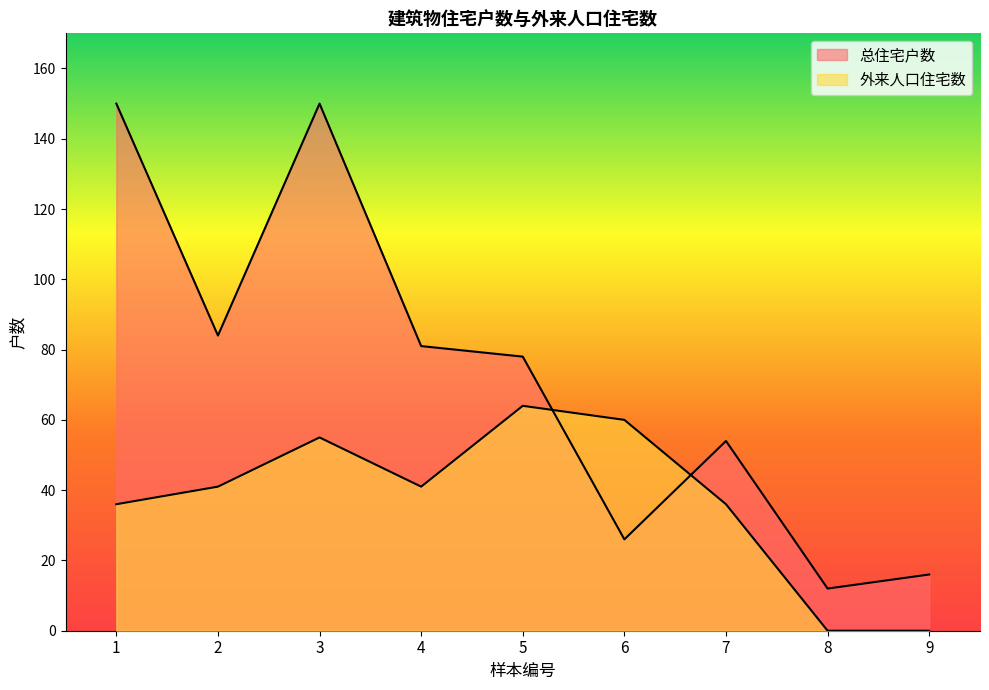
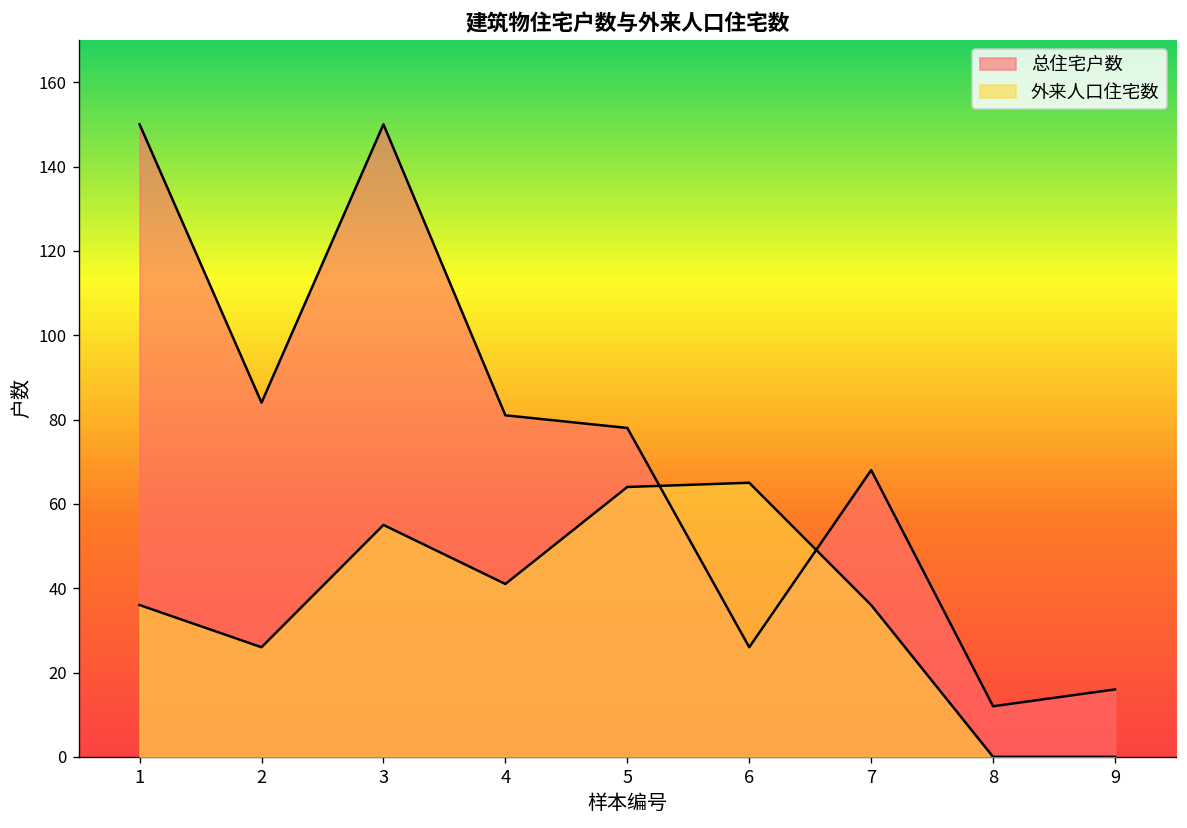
  {
    "总住宅户数": {
      "1": 150,
      "2": 84,
      "3": 150,
      "4": 81,
      "5": 78,
      "6": 26,
-     "7": 54,
+     "7": 68,
      "8": 12,
      "9": 16
    },
    "外来人口住宅数": {
      "1": 36,
-     "2": 41,
+     "2": 26,
      "3": 55,
      "4": 41,
      "5": 64,
-     "6": 60,
+     "6": 65,
      "7": 36,
      "8": 0,
      "9": 0
    }
  }
